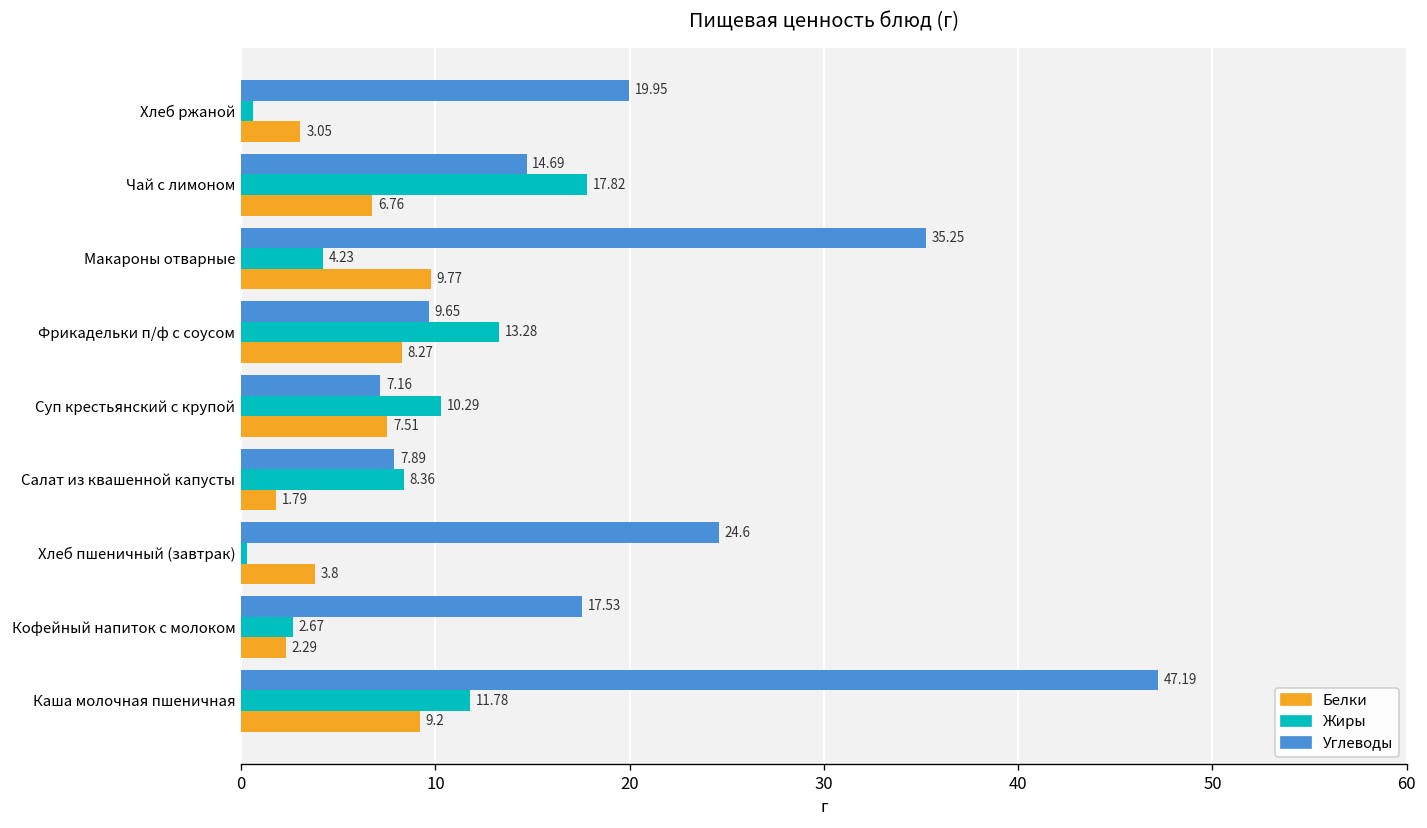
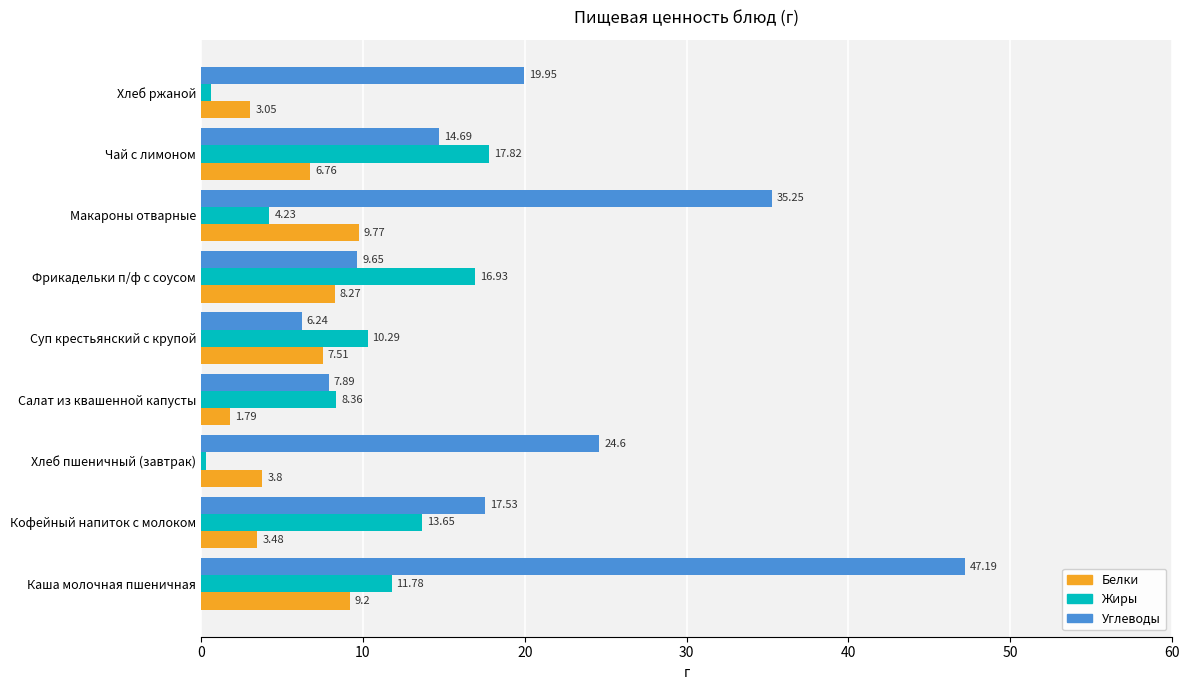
  {
    "Белки": {
      "Хлеб ржаной": 3.05,
      "Чай с лимоном": 6.76,
      "Макароны отварные": 9.77,
      "Фрикадельки п/ф с соусом": 8.27,
      "Суп крестьянский с крупой": 7.51,
      "Салат из квашенной капусты": 1.79,
      "Хлеб пшеничный (завтрак)": 3.8,
-     "Кофейный напиток с молоком": 2.29,
+     "Кофейный напиток с молоком": 3.48,
      "Каша молочная пшеничная": 9.2
    },
    "Жиры": {
      "Чай с лимоном": 17.82,
      "Макароны отварные": 4.23,
-     "Фрикадельки п/ф с соусом": 13.28,
+     "Фрикадельки п/ф с соусом": 16.93,
      "Суп крестьянский с крупой": 10.29,
      "Салат из квашенной капусты": 8.36,
-     "Кофейный напиток с молоком": 2.67,
+     "Кофейный напиток с молоком": 13.65,
      "Каша молочная пшеничная": 11.78
    },
    "Углеводы": {
      "Хлеб ржаной": 19.95,
      "Чай с лимоном": 14.69,
      "Макароны отварные": 35.25,
      "Фрикадельки п/ф с соусом": 9.65,
-     "Суп крестьянский с крупой": 7.16,
+     "Суп крестьянский с крупой": 6.24,
      "Салат из квашенной капусты": 7.89,
      "Хлеб пшеничный (завтрак)": 24.6,
      "Кофейный напиток с молоком": 17.53,
      "Каша молочная пшеничная": 47.19
    }
  }
